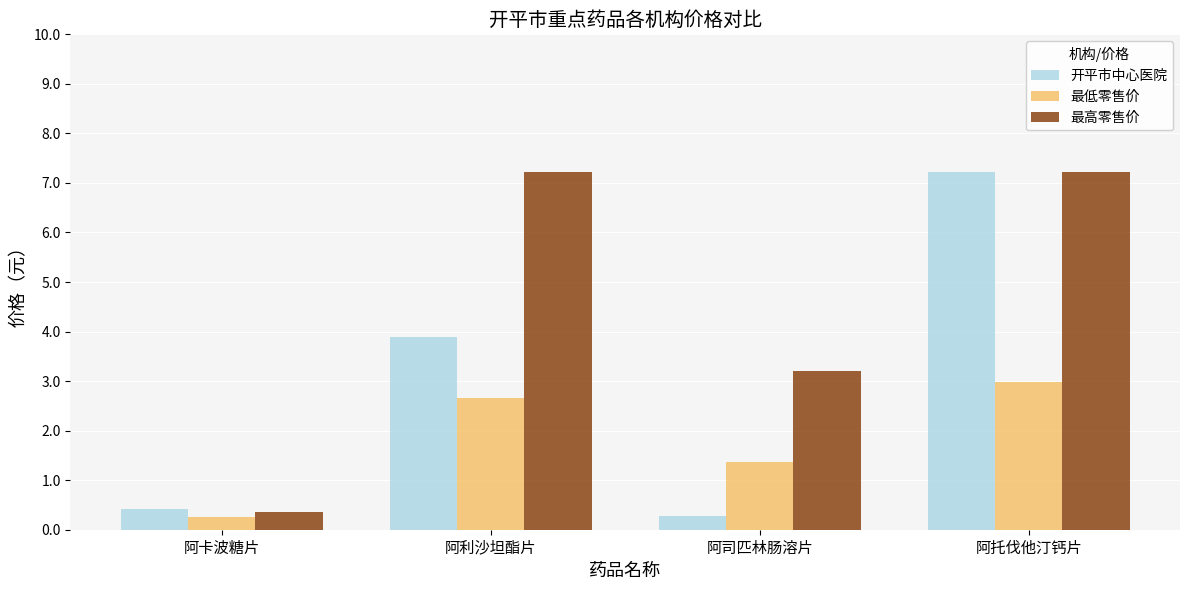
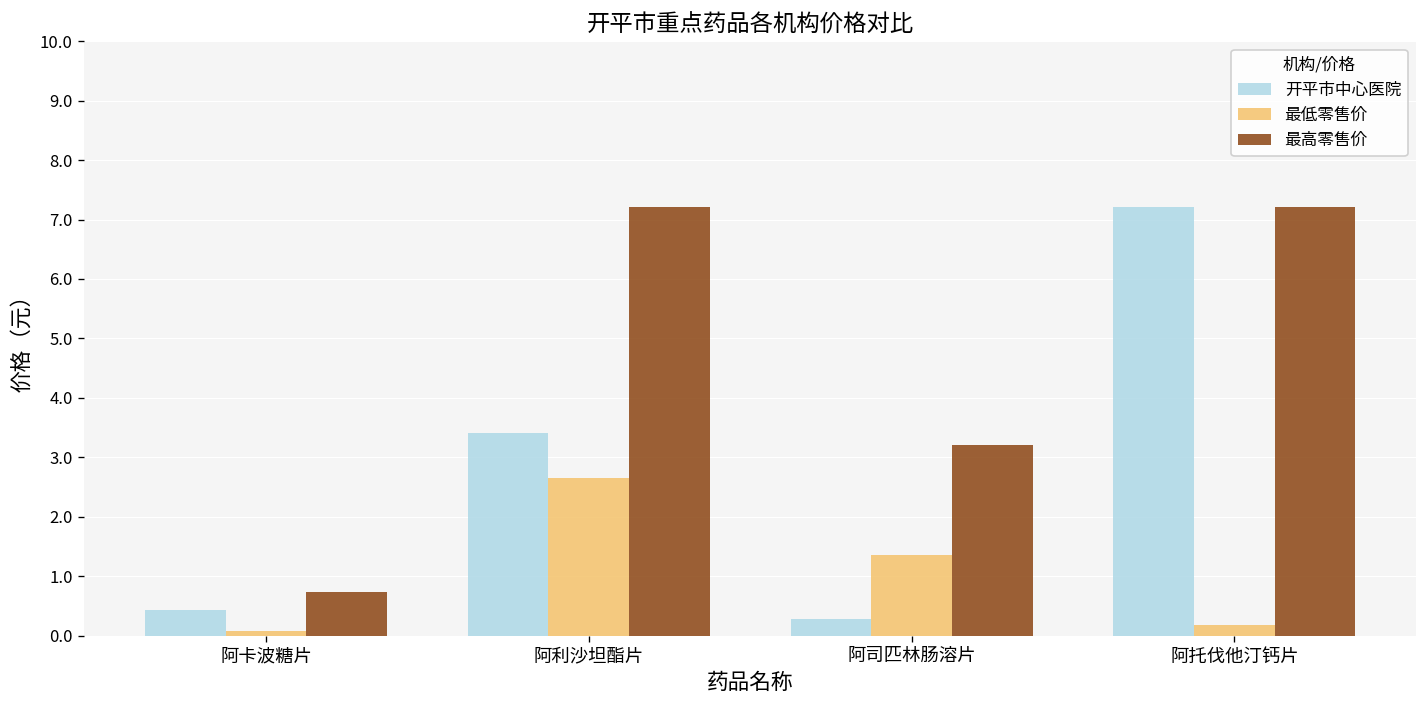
  {
    "开平市中心医院": {
      "阿卡波糖片": 0.4,
-     "阿利沙坦酯片": 3.9,
+     "阿利沙坦酯片": 3.4,
      "阿司匹林肠溶片": 0.3,
      "阿托伐他汀钙片": 7.2
    },
    "最低零售价": {
-     "阿卡波糖片": 0.3,
+     "阿卡波糖片": 0.1,
      "阿利沙坦酯片": 2.7,
      "阿司匹林肠溶片": 1.4,
-     "阿托伐他汀钙片": 3.0
+     "阿托伐他汀钙片": 0.2
    },
    "最高零售价": {
-     "阿卡波糖片": 0.4,
+     "阿卡波糖片": 0.7,
      "阿利沙坦酯片": 7.2,
      "阿司匹林肠溶片": 3.2,
      "阿托伐他汀钙片": 7.2
    }
  }
